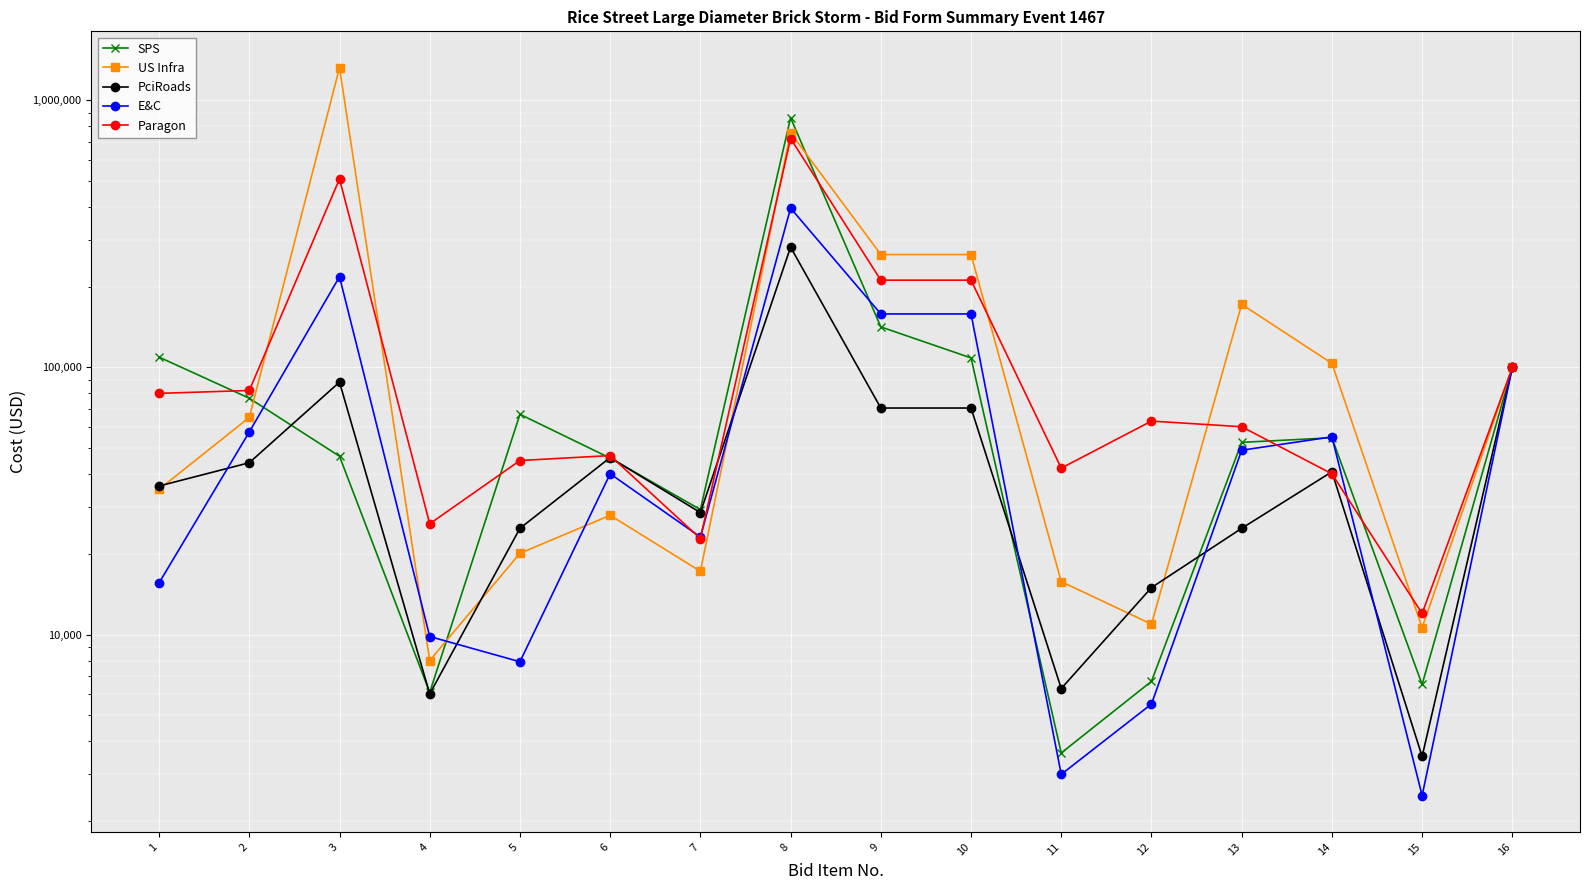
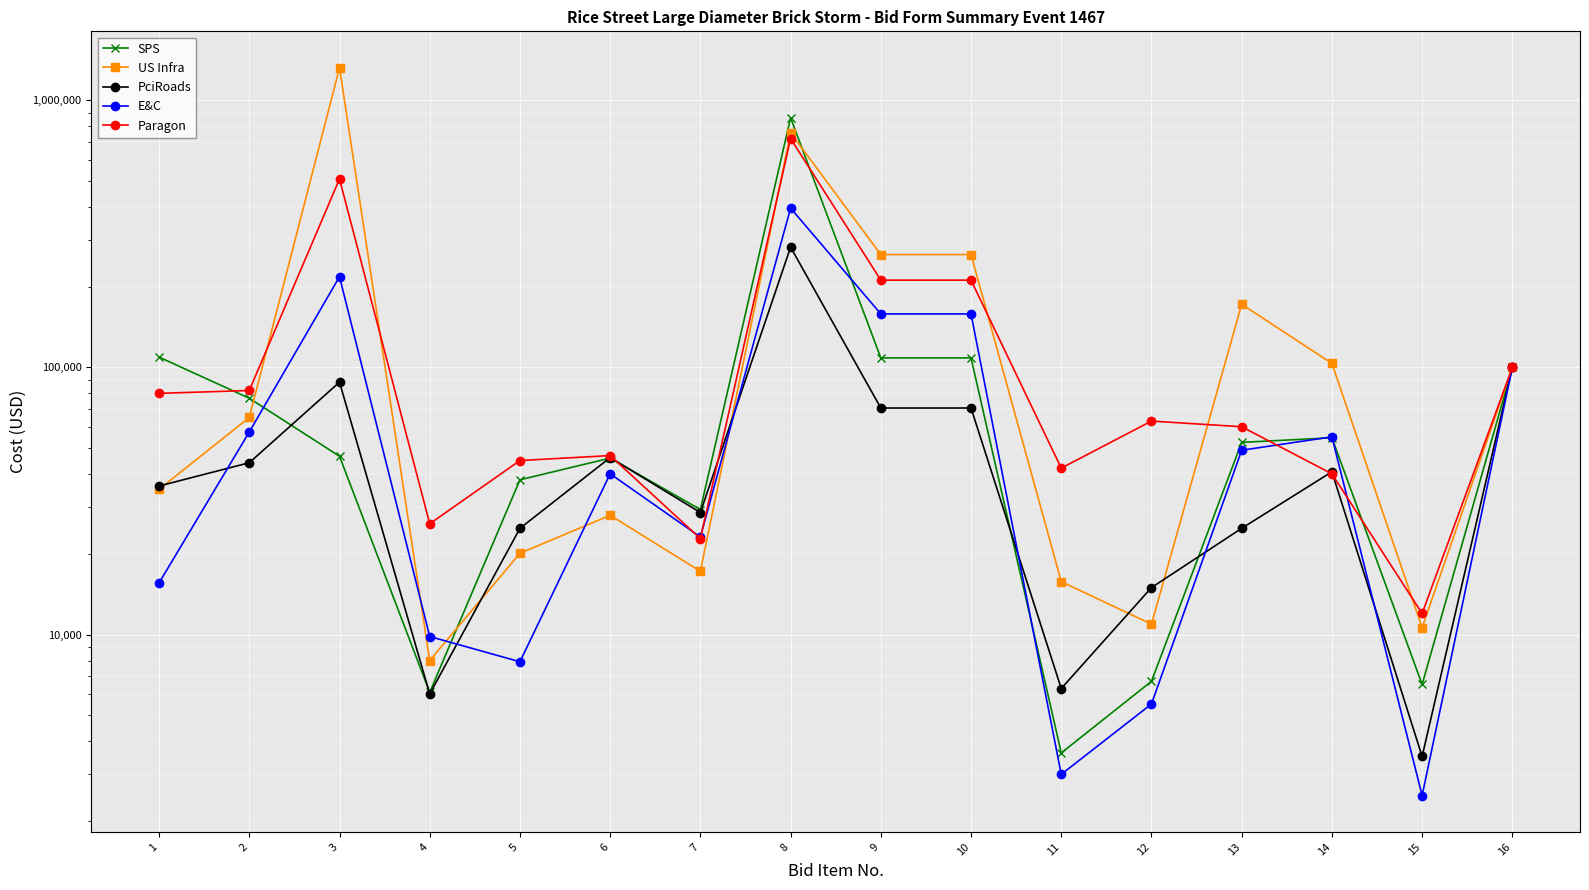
  {
    "SPS": {
      "1": "109,000",
      "2": "77,000",
      "3": "47,000",
-     "5": "67,000",
+     "5": "38,000",
      "7": "29,000",
      "8": "860,000",
-     "9": "140,000",
+     "9": "109,000",
      "10": "109,000",
      "11": "3,600",
      "12": "6,700",
      "13": "52,000",
      "15": "6,500"
    },
    "US Infra": {
      "1": "35,000",
      "2": "65,000",
      "3": "1,300,000",
      "4": "8,000",
      "5": "20,000",
      "6": "28,000",
      "7": "17,000",
      "8": "760,000",
      "9": "260,000",
      "10": "260,000",
      "11": "16,000",
      "12": "10,900",
      "13": "170,000",
      "14": "104,000",
      "15": "10,600"
    },
    "PciRoads": {
      "1": "36,000",
      "2": "44,000",
      "3": "88,000",
      "5": "25,000",
      "7": "29,000",
      "8": "280,000",
      "9": "71,000",
      "10": "71,000",
      "11": "6,300",
      "12": "15,000",
      "13": "25,000",
      "15": "3,500"
    },
    "E&C": {
      "1": "16,000",
      "2": "57,000",
      "3": "220,000",
      "4": "9,800",
      "5": "7,900",
      "6": "40,000",
      "8": "390,000",
      "9": "160,000",
      "10": "160,000",
      "11": "3,000",
      "12": "5,500",
      "13": "49,000",
      "15": "2,500"
    },
    "Paragon": {
      "1": "80,000",
      "2": "82,000",
      "3": "510,000",
      "4": "26,000",
      "5": "45,000",
      "8": "720,000",
      "9": "210,000",
      "10": "210,000",
      "11": "42,000",
      "12": "63,000",
      "13": "60,000",
      "15": "12,000"
    }
  }
